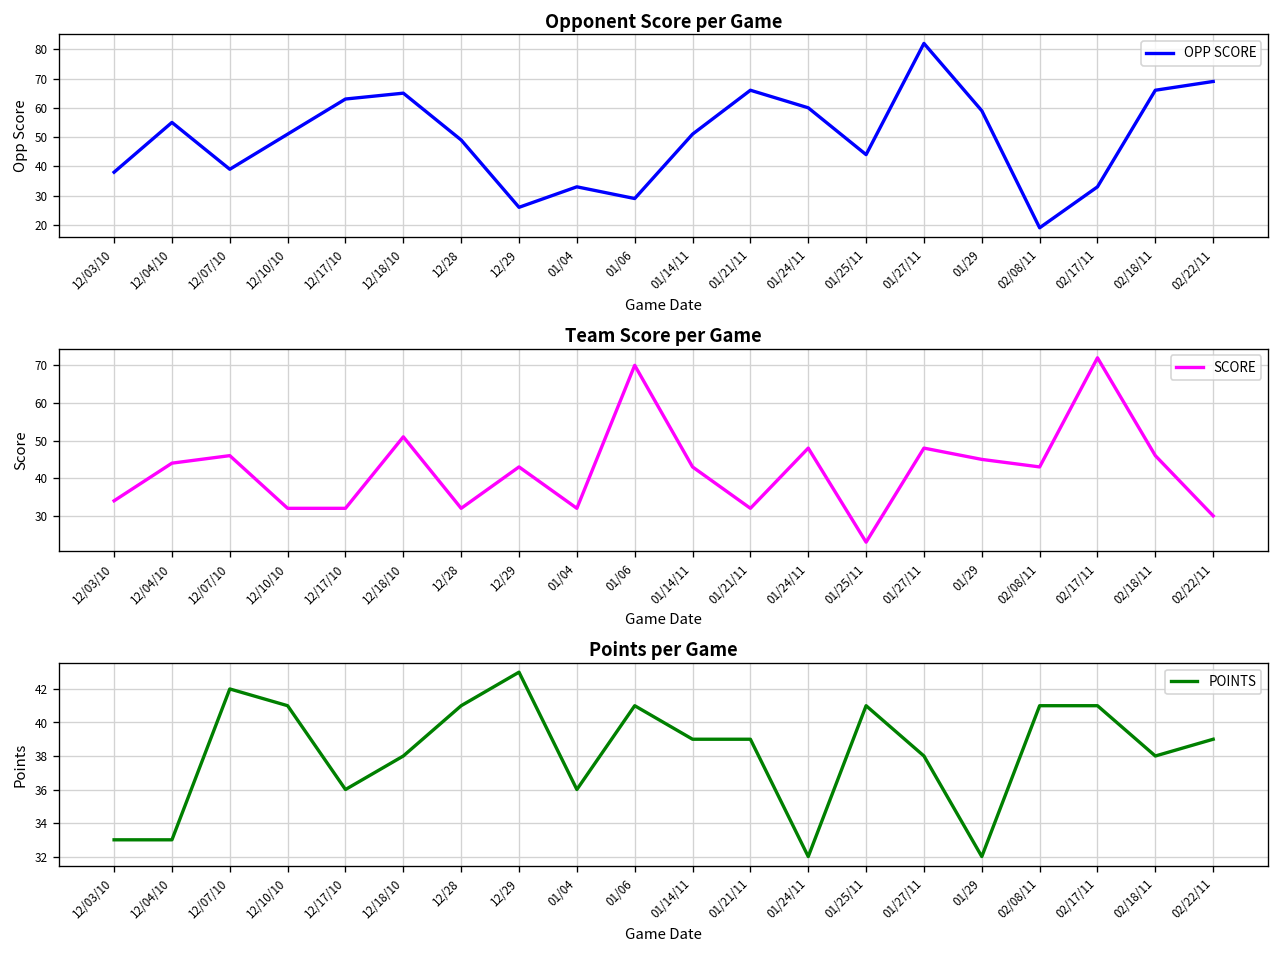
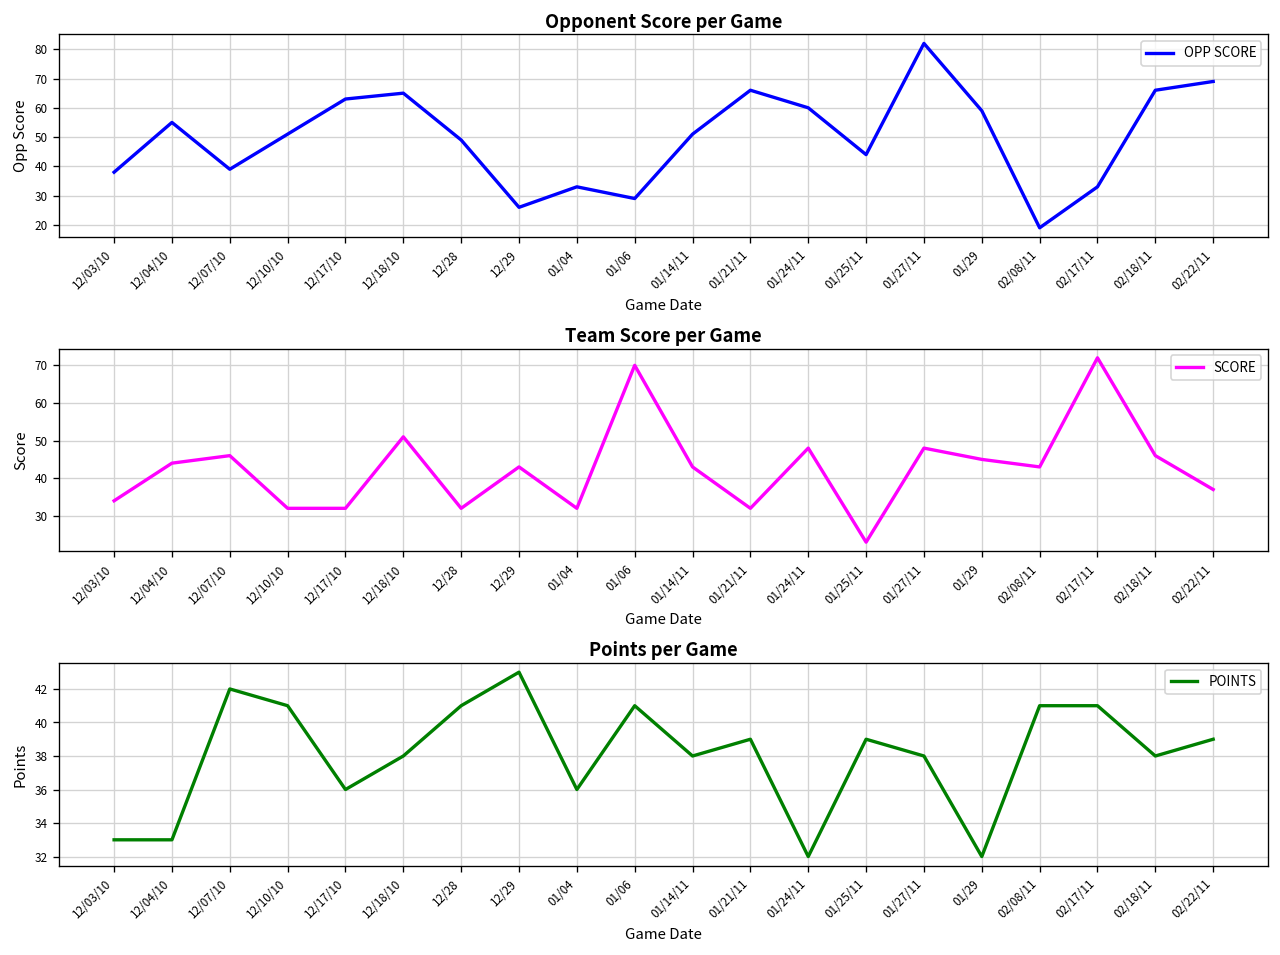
  {
    "Opponent Score per Game": {
      "12/03/10": 38,
      "12/04/10": 55,
      "12/07/10": 39,
      "12/10/10": 51,
      "12/17/10": 63,
      "12/18/10": 65,
      "12/28": 49,
      "12/29": 26,
      "01/04": 33,
      "01/06": 29,
      "01/14/11": 51,
      "01/21/11": 66,
      "01/24/11": 60,
      "01/25/11": 44,
      "01/27/11": 82,
      "01/29": 59,
      "02/08/11": 19,
      "02/17/11": 33,
      "02/18/11": 66,
      "02/22/11": 69
    },
    "Team Score per Game": {
      "12/03/10": 34,
      "12/04/10": 44,
      "12/07/10": 46,
      "12/10/10": 32,
      "12/17/10": 32,
      "12/18/10": 51,
      "12/28": 32,
      "12/29": 43,
      "01/04": 32,
      "01/06": 70,
      "01/14/11": 43,
      "01/21/11": 32,
      "01/24/11": 48,
      "01/25/11": 23,
      "01/27/11": 48,
      "01/29": 45,
      "02/08/11": 43,
      "02/17/11": 72,
      "02/18/11": 46,
-     "02/22/11": 30
+     "02/22/11": 37
    },
    "Points per Game": {
      "12/03/10": 33,
      "12/04/10": 33,
      "12/07/10": 42,
      "12/10/10": 41,
      "12/17/10": 36,
      "12/18/10": 38,
      "12/28": 41,
      "12/29": 43,
      "01/04": 36,
      "01/06": 41,
-     "01/14/11": 39,
+     "01/14/11": 38,
      "01/21/11": 39,
      "01/24/11": 32,
-     "01/25/11": 41,
+     "01/25/11": 39,
      "01/27/11": 38,
      "01/29": 32,
      "02/08/11": 41,
      "02/17/11": 41,
      "02/18/11": 38,
      "02/22/11": 39
    }
  }
